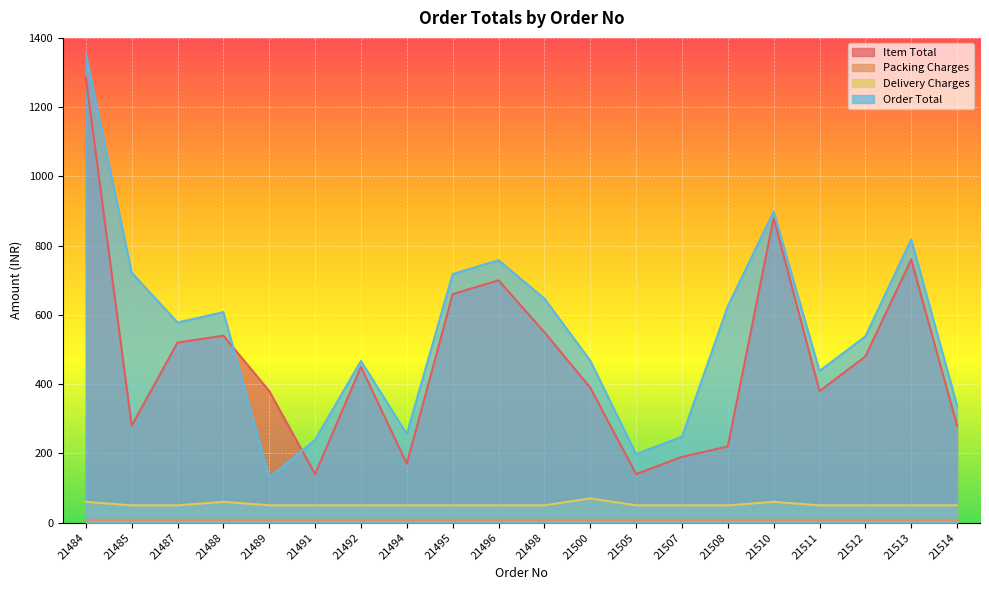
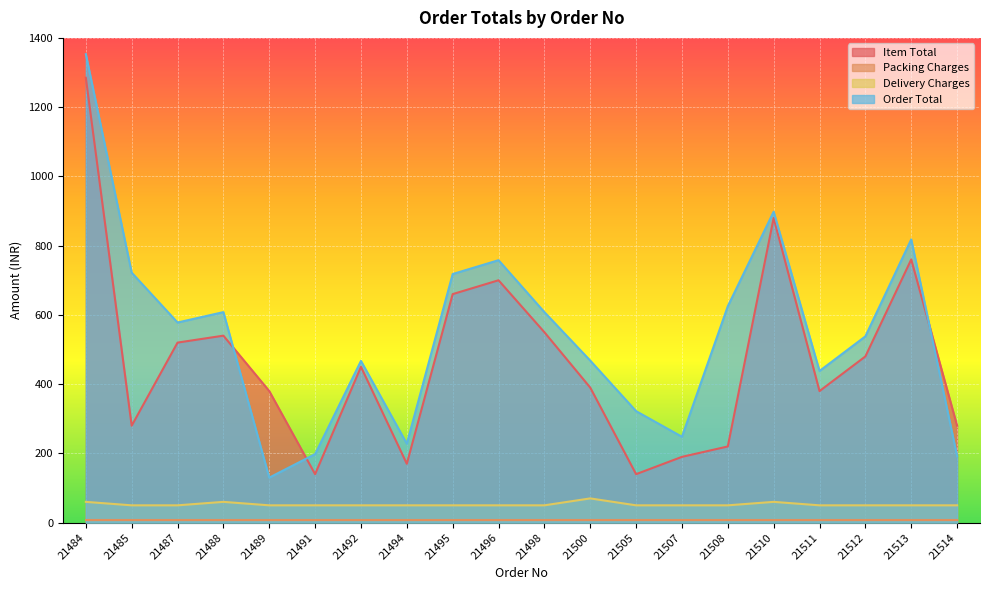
  {
    "Order Total": {
      "21484": 1350,
      "21485": 720,
      "21487": 580,
      "21488": 610,
      "21489": 130,
-     "21491": 240,
+     "21491": 200,
      "21492": 470,
-     "21494": 260,
+     "21494": 230,
      "21495": 720,
      "21496": 760,
-     "21498": 650,
+     "21498": 610,
      "21500": 470,
-     "21505": 200,
+     "21505": 320,
      "21507": 250,
      "21508": 630,
      "21510": 900,
      "21511": 440,
      "21512": 540,
      "21513": 820,
-     "21514": 340
+     "21514": 190
    }
  }
